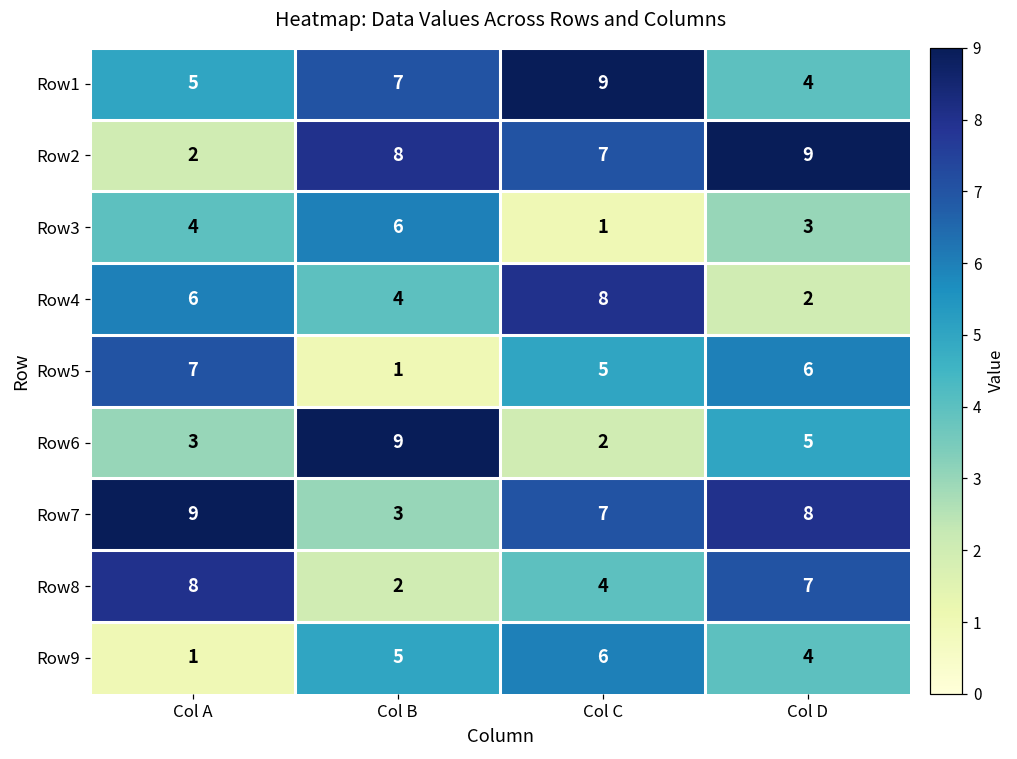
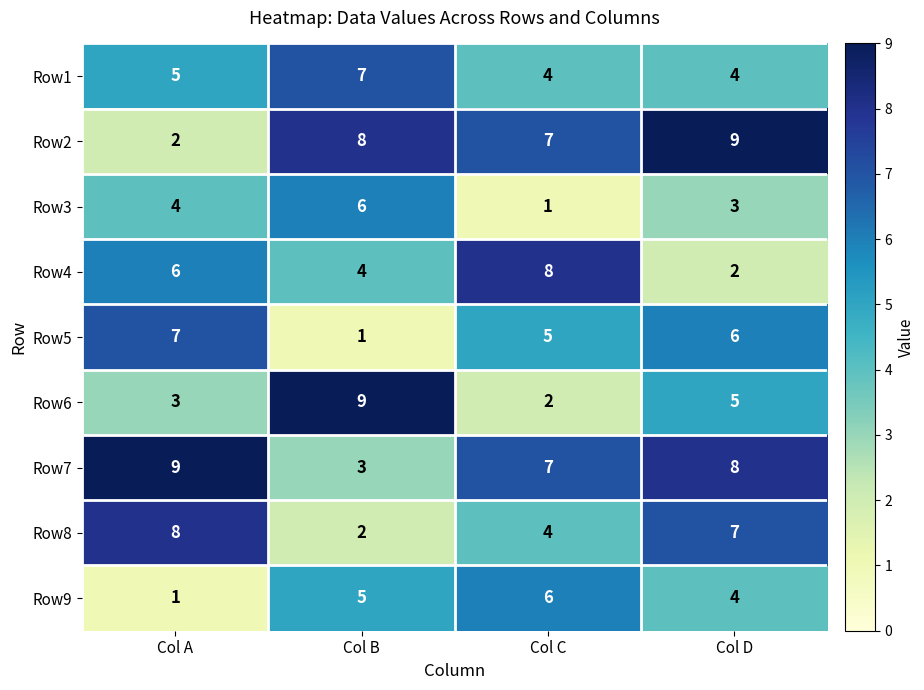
  {
    "Row1": {
      "Col A": 5,
      "Col B": 7,
-     "Col C": 9,
+     "Col C": 4,
      "Col D": 4
    },
    "Row2": {
      "Col A": 2,
      "Col B": 8,
      "Col C": 7,
      "Col D": 9
    },
    "Row3": {
      "Col A": 4,
      "Col B": 6,
      "Col C": 1,
      "Col D": 3
    },
    "Row4": {
      "Col A": 6,
      "Col B": 4,
      "Col C": 8,
      "Col D": 2
    },
    "Row5": {
      "Col A": 7,
      "Col B": 1,
      "Col C": 5,
      "Col D": 6
    },
    "Row6": {
      "Col A": 3,
      "Col B": 9,
      "Col C": 2,
      "Col D": 5
    },
    "Row7": {
      "Col A": 9,
      "Col B": 3,
      "Col C": 7,
      "Col D": 8
    },
    "Row8": {
      "Col A": 8,
      "Col B": 2,
      "Col C": 4,
      "Col D": 7
    },
    "Row9": {
      "Col A": 1,
      "Col B": 5,
      "Col C": 6,
      "Col D": 4
    }
  }
